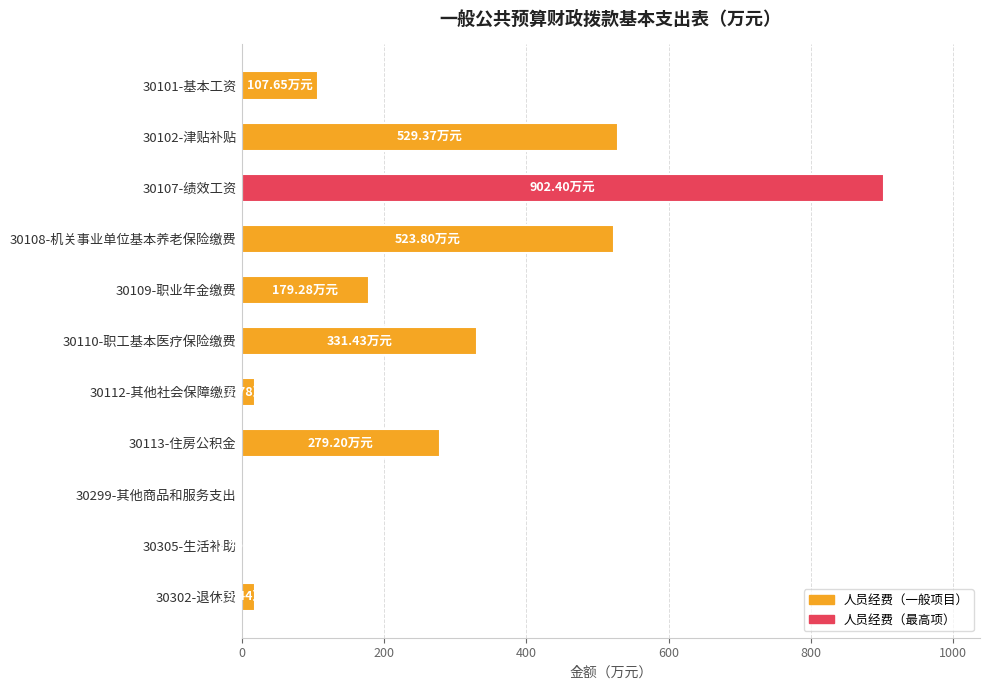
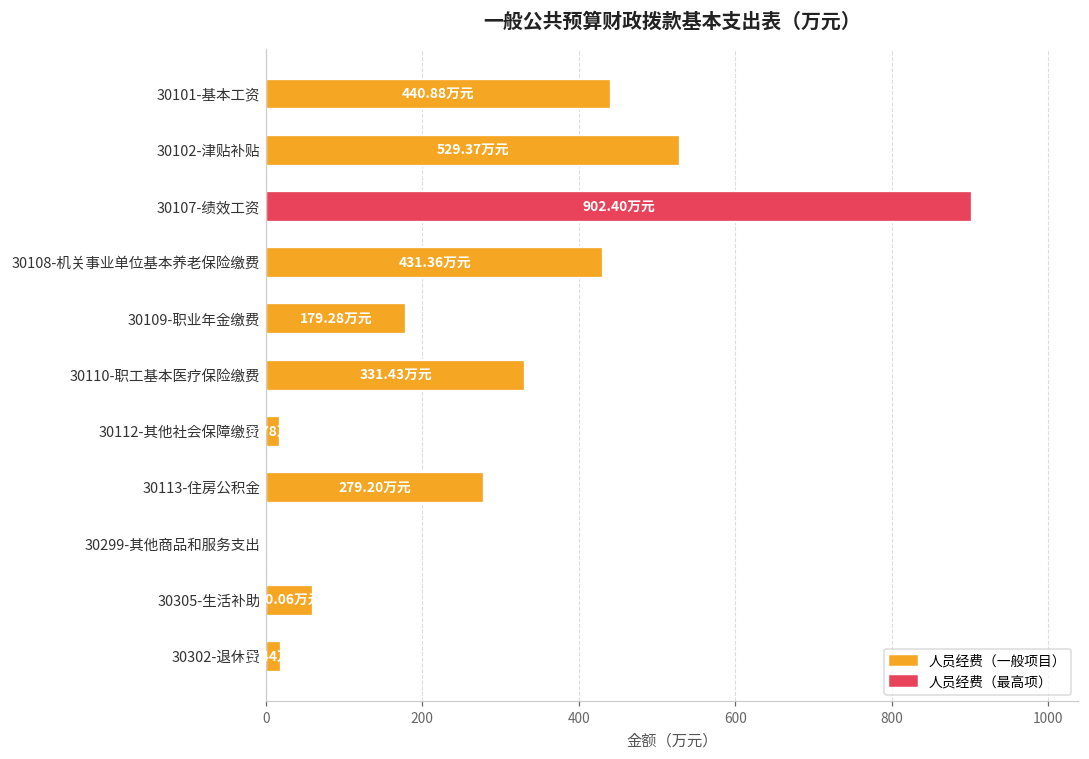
  {
-   "30101-基本工资": 107.65,
+   "30101-基本工资": 440.88,
    "30102-津贴补贴": 529.37,
    "30107-绩效工资": 902.40,
-   "30108-机关事业单位基本养老保险缴费": 523.80,
+   "30108-机关事业单位基本养老保险缴费": 431.36,
    "30109-职业年金缴费": 179.28,
    "30110-职工基本医疗保险缴费": 331.43,
    "30113-住房公积金": 279.20,
-   "30305-生活补助": 0
+   "30305-生活补助": 60
  }
